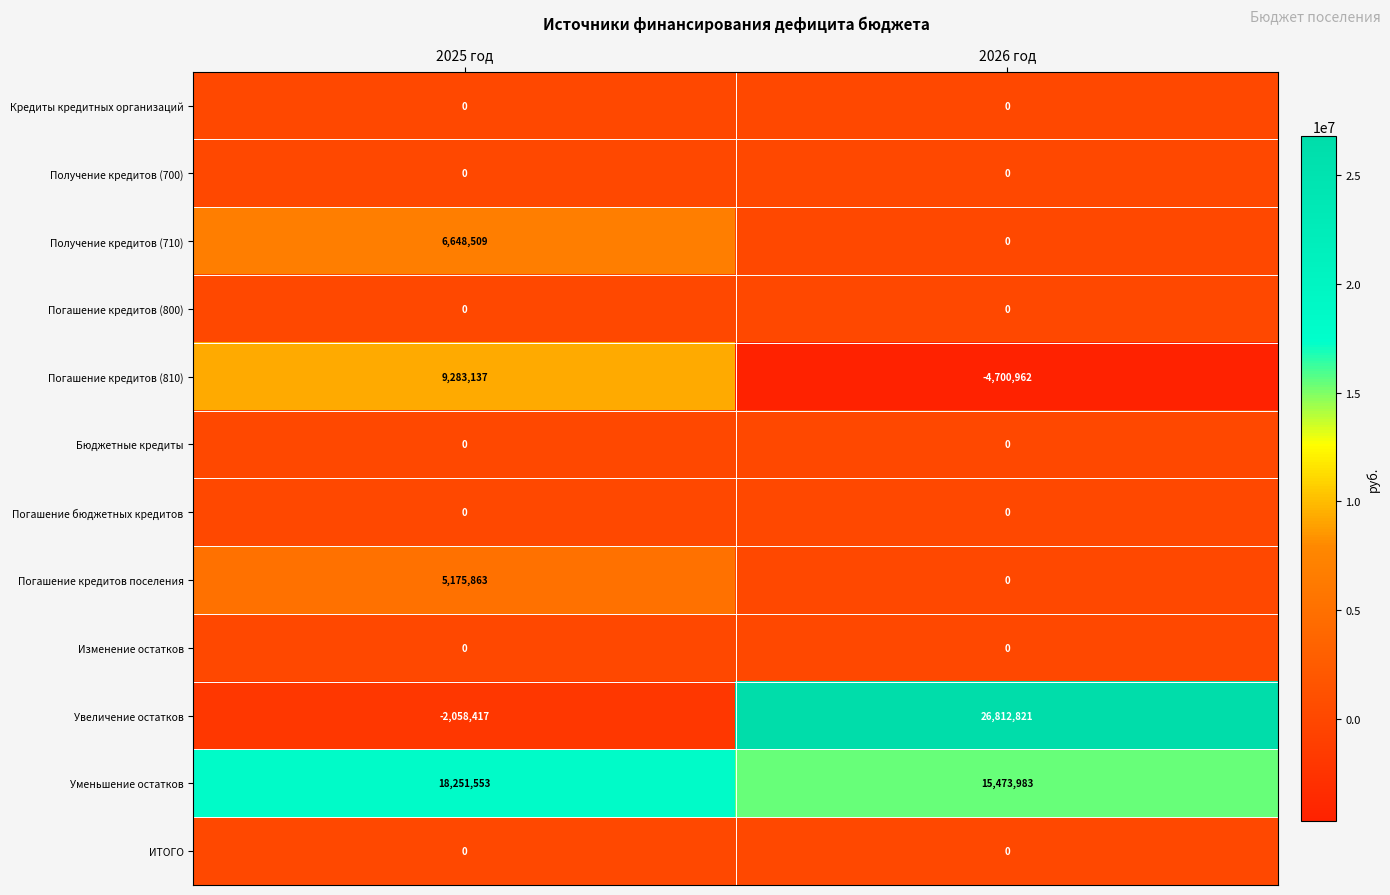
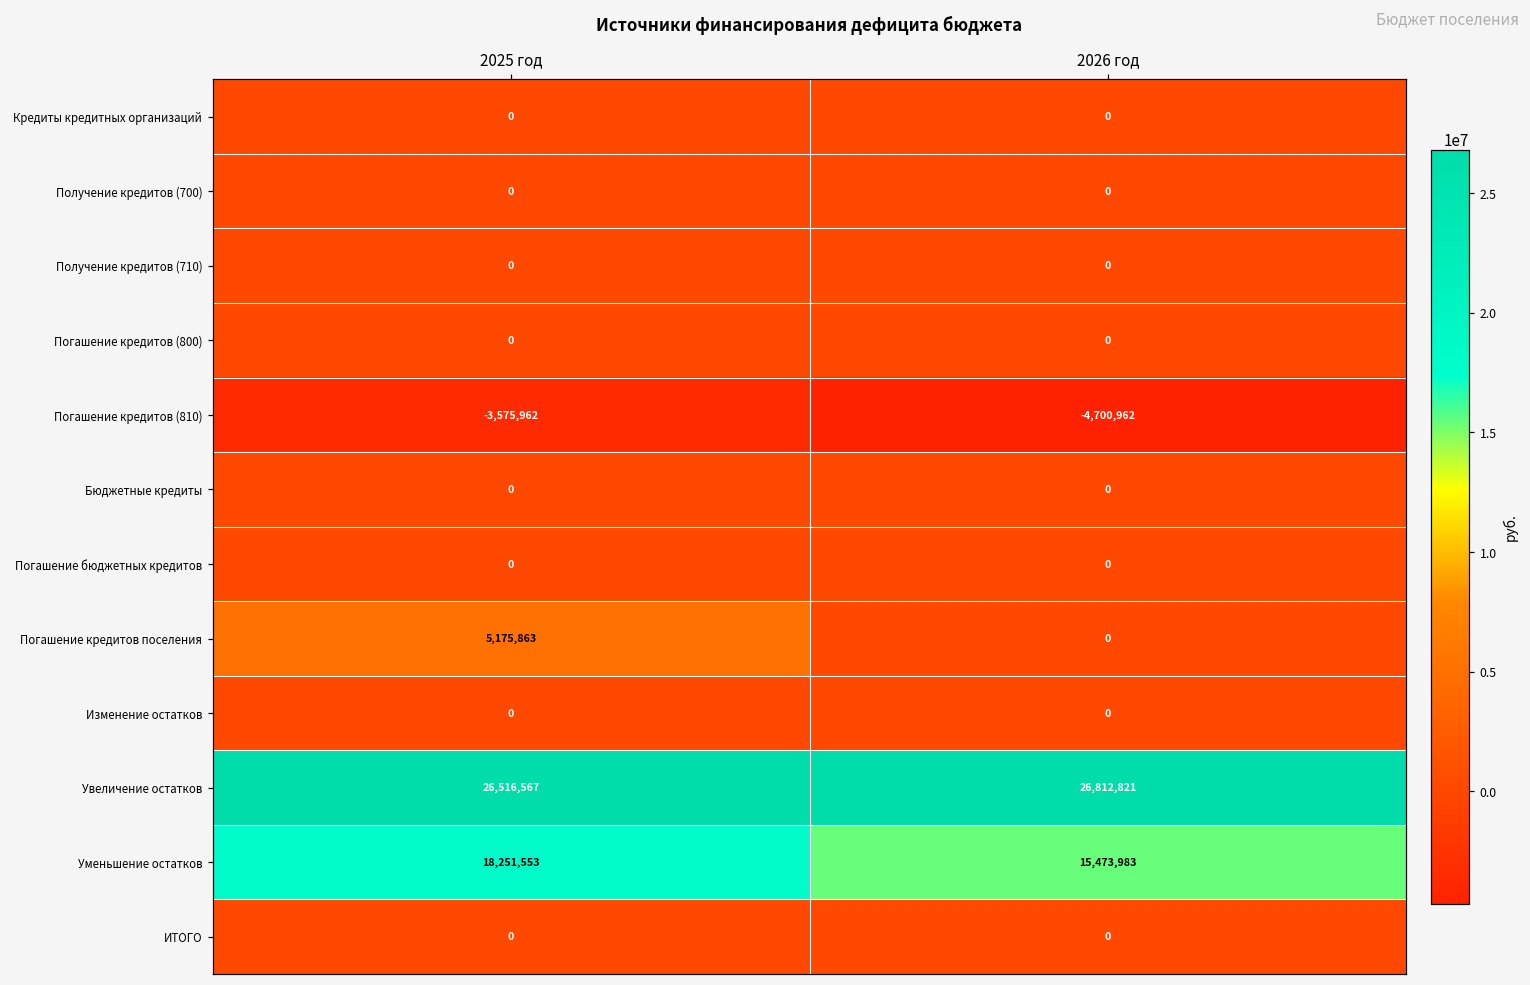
  {
    "Кредиты кредитных организаций": {
      "2025 год": "0",
      "2026 год": "0"
    },
    "Получение кредитов (700)": {
      "2025 год": "0",
      "2026 год": "0"
    },
    "Получение кредитов (710)": {
-     "2025 год": "6,648,509",
+     "2025 год": "0",
      "2026 год": "0"
    },
    "Погашение кредитов (800)": {
      "2025 год": "0",
      "2026 год": "0"
    },
    "Погашение кредитов (810)": {
-     "2025 год": "9,283,137",
+     "2025 год": "-3,575,962",
      "2026 год": "-4,700,962"
    },
    "Бюджетные кредиты": {
      "2025 год": "0",
      "2026 год": "0"
    },
    "Погашение бюджетных кредитов": {
      "2025 год": "0",
      "2026 год": "0"
    },
    "Погашение кредитов поселения": {
      "2025 год": "5,175,863",
      "2026 год": "0"
    },
    "Изменение остатков": {
      "2025 год": "0",
      "2026 год": "0"
    },
    "Увеличение остатков": {
-     "2025 год": "-2,058,417",
+     "2025 год": "26,516,567",
      "2026 год": "26,812,821"
    },
    "Уменьшение остатков": {
      "2025 год": "18,251,553",
      "2026 год": "15,473,983"
    },
    "ИТОГО": {
      "2025 год": "0",
      "2026 год": "0"
    }
  }
